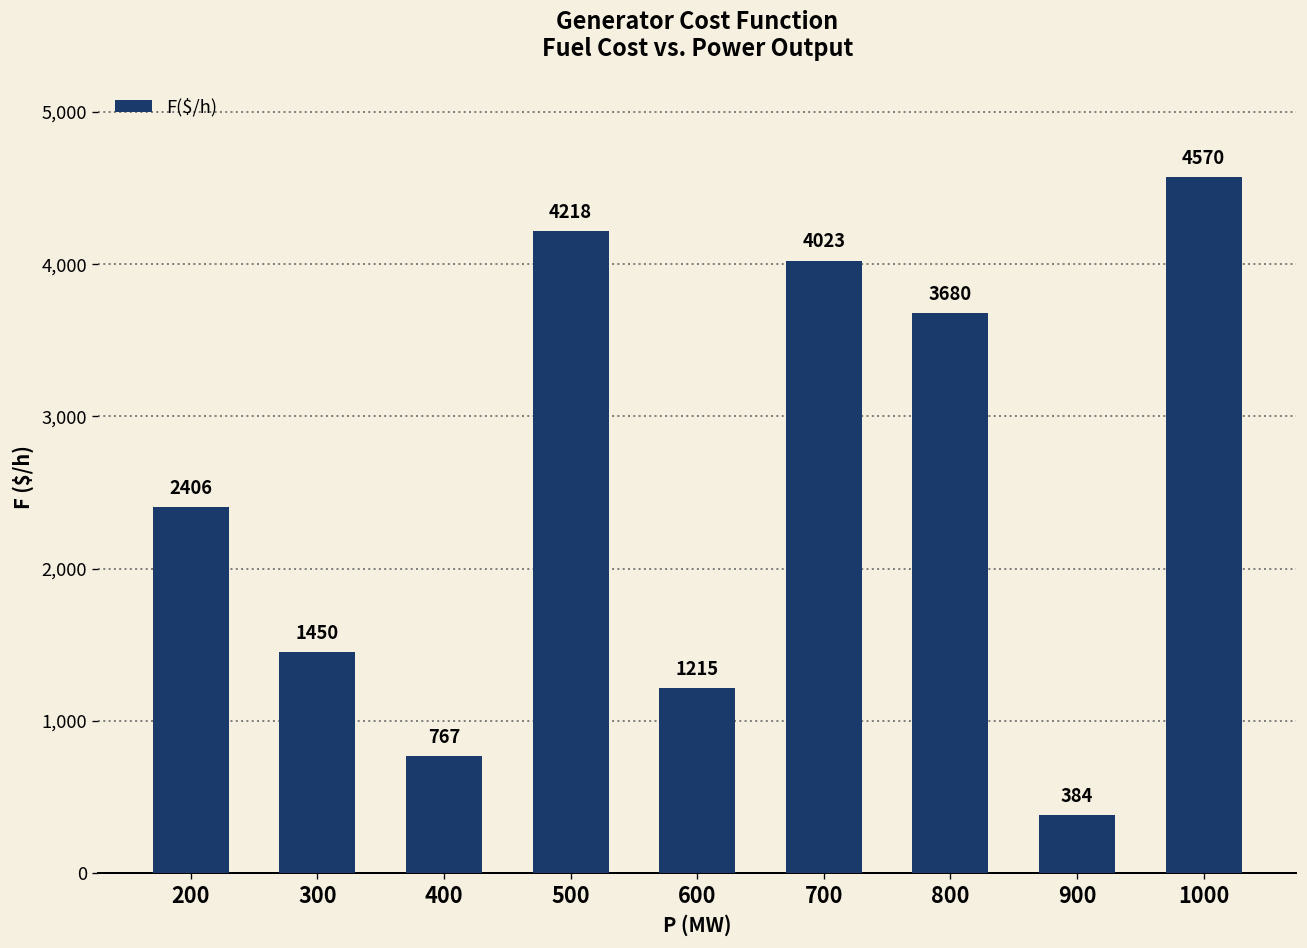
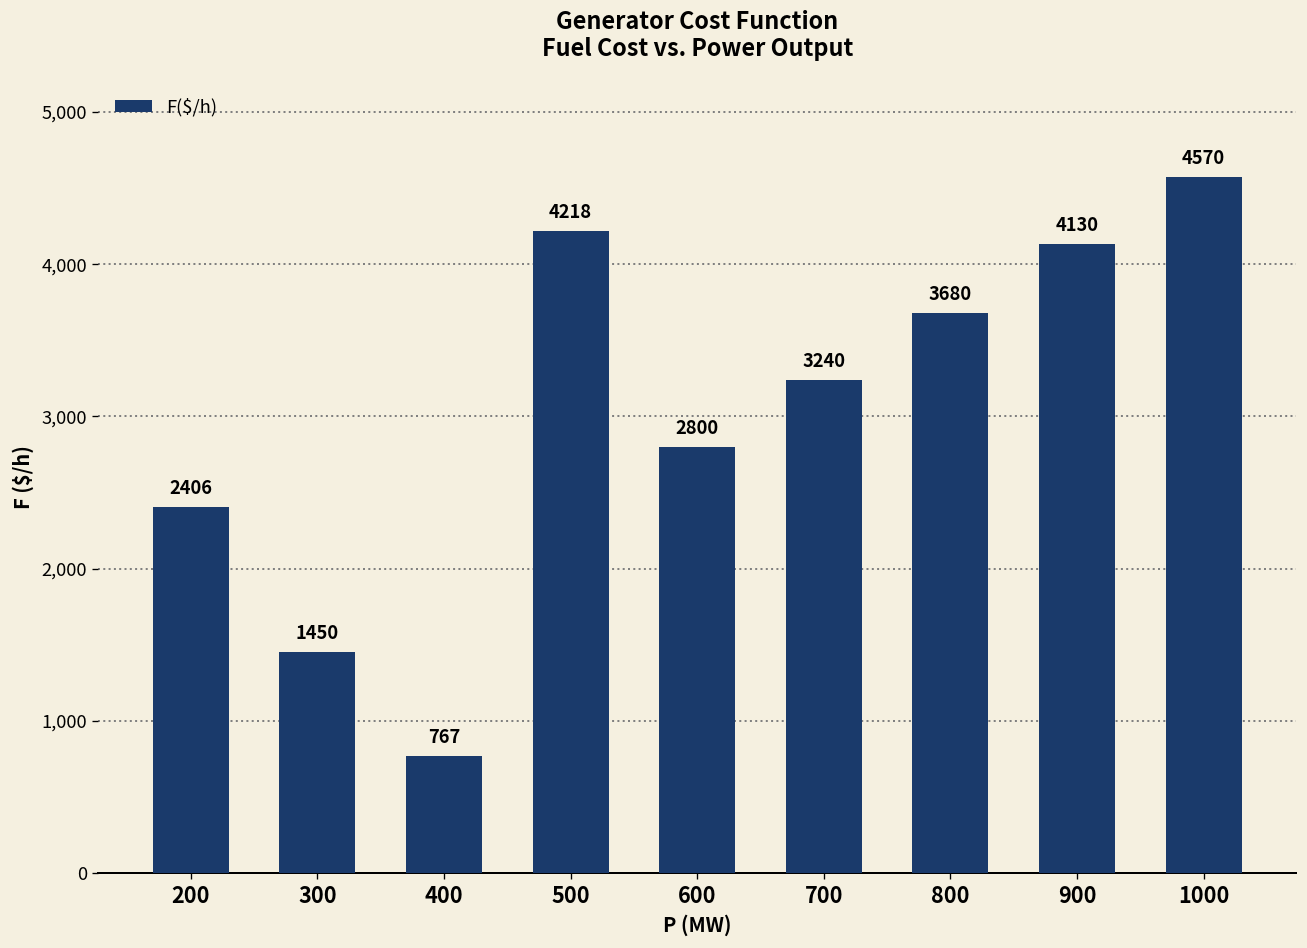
  {
    "200": 2406,
    "300": 1450,
    "400": 767,
    "500": 4218,
-   "600": 1215,
-   "700": 4023,
+   "600": 2800,
+   "700": 3240,
    "800": 3680,
-   "900": 384,
+   "900": 4130,
    "1000": 4570
  }
